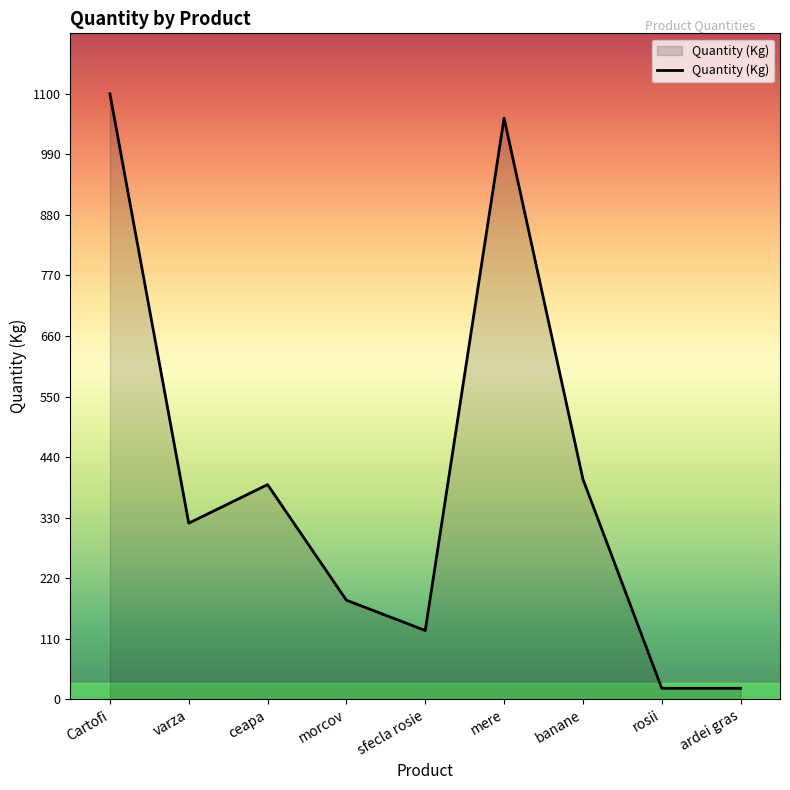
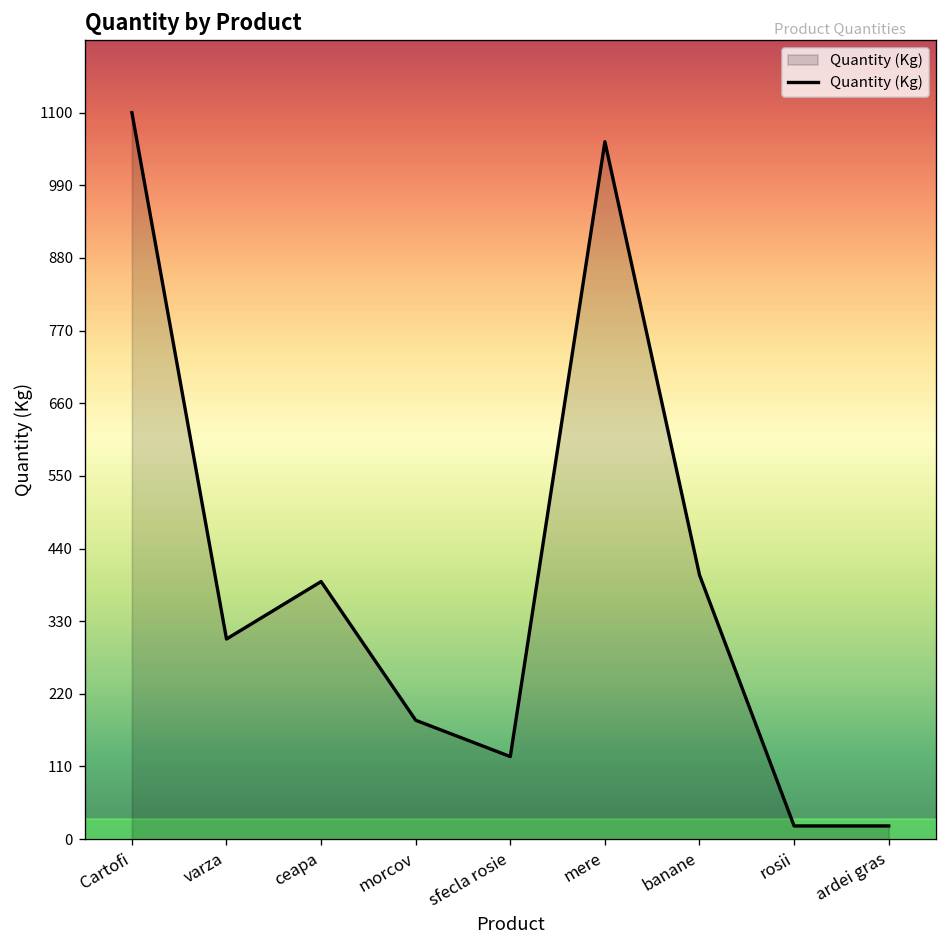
  {
    "Cartofi": 1100,
-   "varza": 320,
+   "varza": 300,
    "ceapa": 390,
    "morcov": 180,
    "sfecla rosie": 130,
    "mere": 1060,
    "banane": 400
  }
